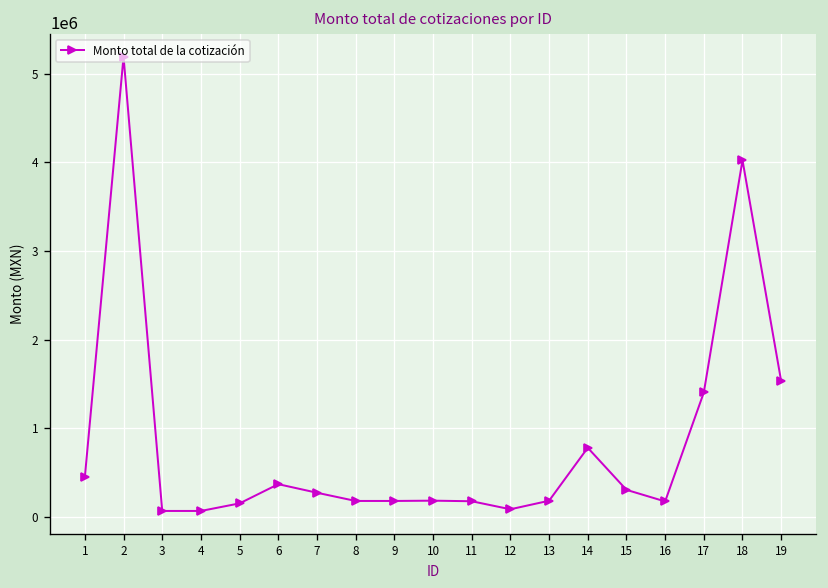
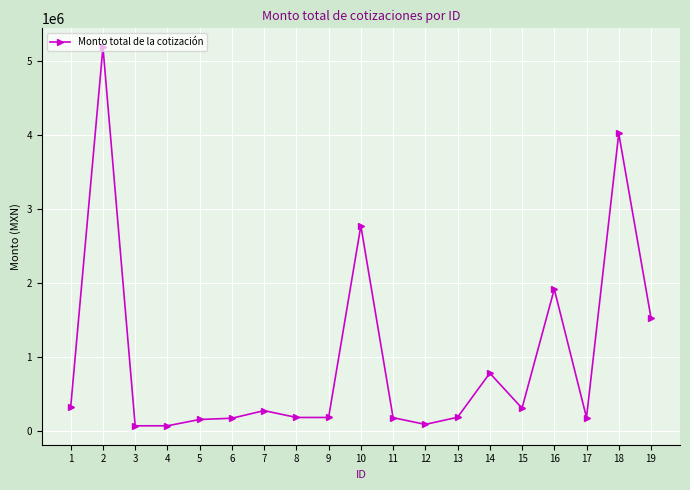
  {
-   "1": 500000,
+   "1": 300000,
    "3": 100000,
    "4": 100000,
    "5": 200000,
-   "6": 400000,
+   "6": 200000,
    "7": 300000,
    "8": 200000,
    "9": 200000,
-   "10": 200000,
+   "10": 2800000,
    "11": 200000,
    "12": 100000,
    "13": 200000,
    "14": 800000,
    "15": 300000,
-   "16": 200000,
-   "17": 1400000,
+   "16": 1900000,
+   "17": 200000,
    "18": 4000000,
    "19": 1500000
  }
